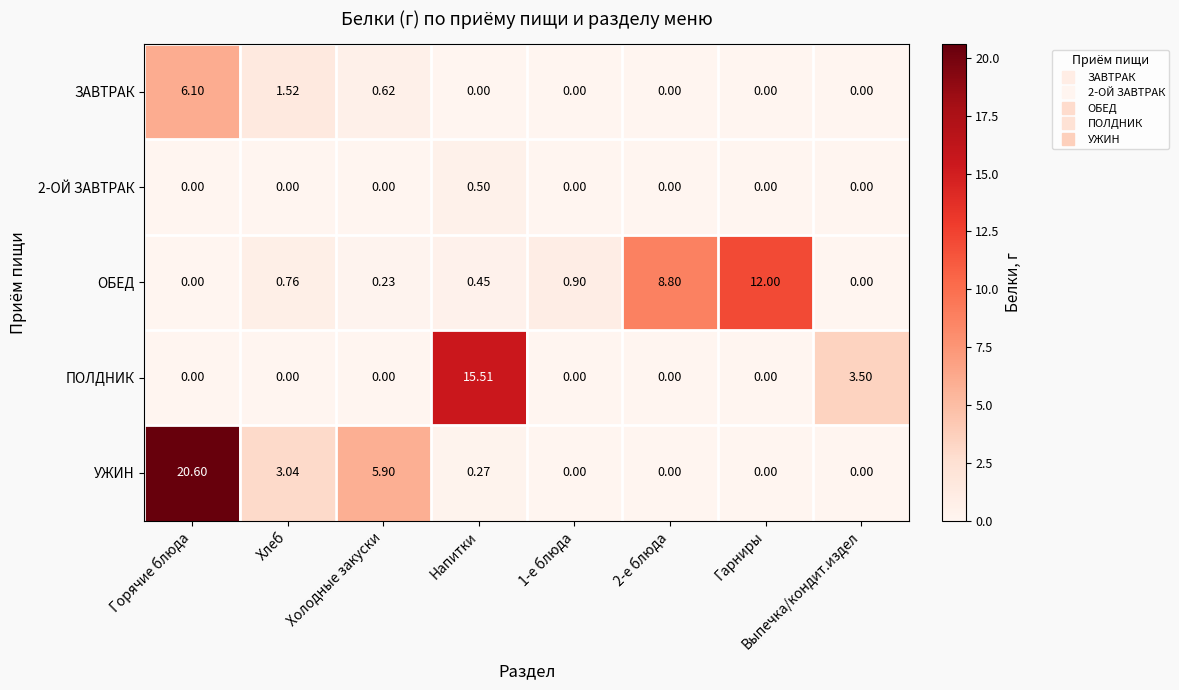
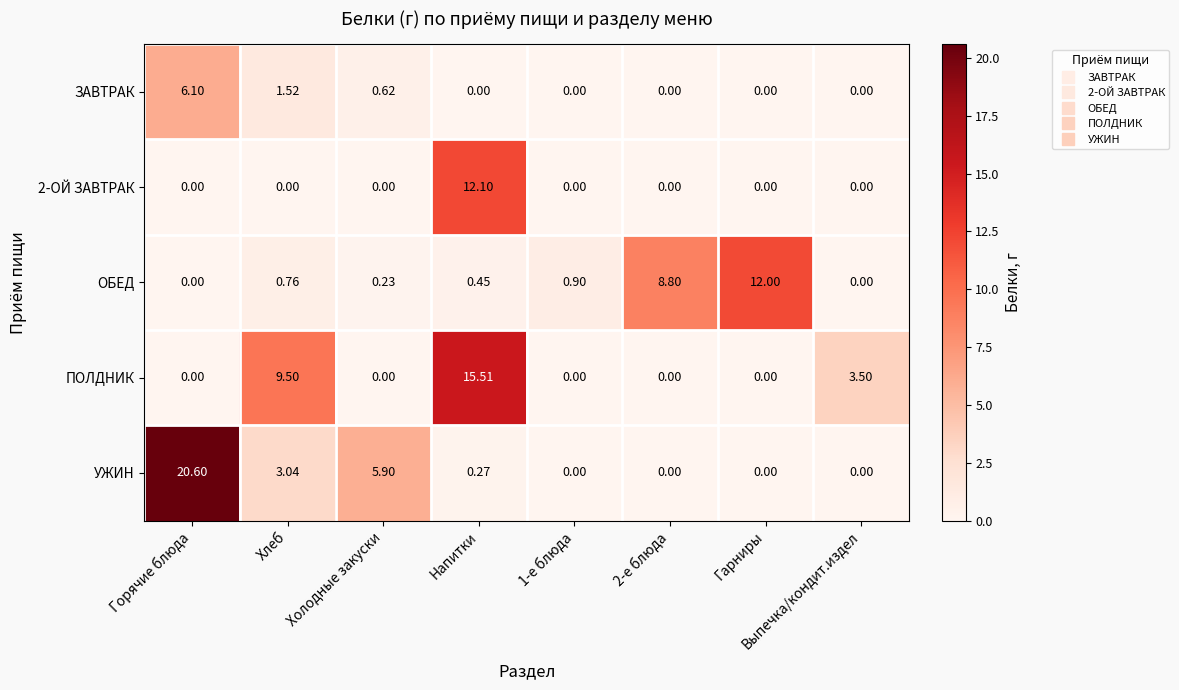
  {
    "ЗАВТРАК": {
      "Горячие блюда": 6.10,
      "Хлеб": 1.52,
      "Холодные закуски": 0.62,
      "Напитки": 0.00,
      "1-е блюда": 0.00,
      "2-е блюда": 0.00,
      "Гарниры": 0.00,
      "Выпечка/кондит.издел": 0.00
    },
    "2-ОЙ ЗАВТРАК": {
      "Горячие блюда": 0.00,
      "Хлеб": 0.00,
      "Холодные закуски": 0.00,
-     "Напитки": 0.50,
+     "Напитки": 12.10,
      "1-е блюда": 0.00,
      "2-е блюда": 0.00,
      "Гарниры": 0.00,
      "Выпечка/кондит.издел": 0.00
    },
    "ОБЕД": {
      "Горячие блюда": 0.00,
      "Хлеб": 0.76,
      "Холодные закуски": 0.23,
      "Напитки": 0.45,
      "1-е блюда": 0.90,
      "2-е блюда": 8.80,
      "Гарниры": 12.00,
      "Выпечка/кондит.издел": 0.00
    },
    "ПОЛДНИК": {
      "Горячие блюда": 0.00,
-     "Хлеб": 0.00,
+     "Хлеб": 9.50,
      "Холодные закуски": 0.00,
      "Напитки": 15.51,
      "1-е блюда": 0.00,
      "2-е блюда": 0.00,
      "Гарниры": 0.00,
      "Выпечка/кондит.издел": 3.50
    },
    "УЖИН": {
      "Горячие блюда": 20.60,
      "Хлеб": 3.04,
      "Холодные закуски": 5.90,
      "Напитки": 0.27,
      "1-е блюда": 0.00,
      "2-е блюда": 0.00,
      "Гарниры": 0.00,
      "Выпечка/кондит.издел": 0.00
    }
  }
